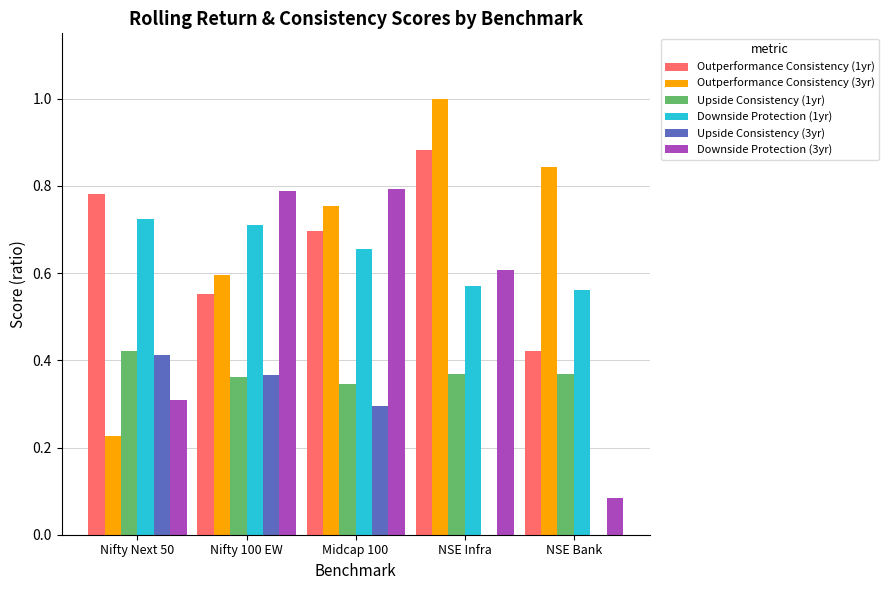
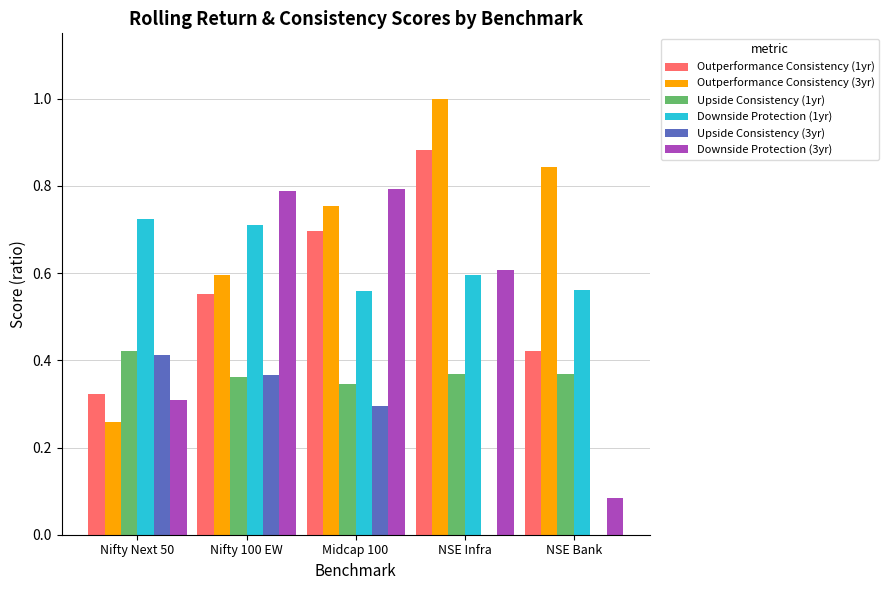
  {
    "Outperformance Consistency (1yr)": {
-     "Nifty Next 50": 0.78,
+     "Nifty Next 50": 0.32,
      "Nifty 100 EW": 0.55,
      "Midcap 100": 0.70,
      "NSE Infra": 0.88,
      "NSE Bank": 0.42
    },
    "Outperformance Consistency (3yr)": {
-     "Nifty Next 50": 0.23,
+     "Nifty Next 50": 0.26,
      "Nifty 100 EW": 0.60,
      "Midcap 100": 0.75,
      "NSE Infra": 1.00,
      "NSE Bank": 0.84
    },
    "Upside Consistency (1yr)": {
      "Nifty Next 50": 0.42,
      "Nifty 100 EW": 0.36,
      "Midcap 100": 0.34,
      "NSE Infra": 0.37,
      "NSE Bank": 0.37
    },
    "Downside Protection (1yr)": {
      "Nifty Next 50": 0.72,
      "Nifty 100 EW": 0.71,
-     "Midcap 100": 0.66,
-     "NSE Infra": 0.57,
+     "Midcap 100": 0.56,
+     "NSE Infra": 0.60,
      "NSE Bank": 0.56
    },
    "Upside Consistency (3yr)": {
      "Nifty Next 50": 0.41,
      "Nifty 100 EW": 0.37,
      "Midcap 100": 0.29,
      "NSE Infra": 0.00,
      "NSE Bank": 0.00
    },
    "Downside Protection (3yr)": {
      "Nifty Next 50": 0.31,
      "Nifty 100 EW": 0.79,
      "Midcap 100": 0.79,
      "NSE Infra": 0.61,
      "NSE Bank": 0.09
    }
  }
